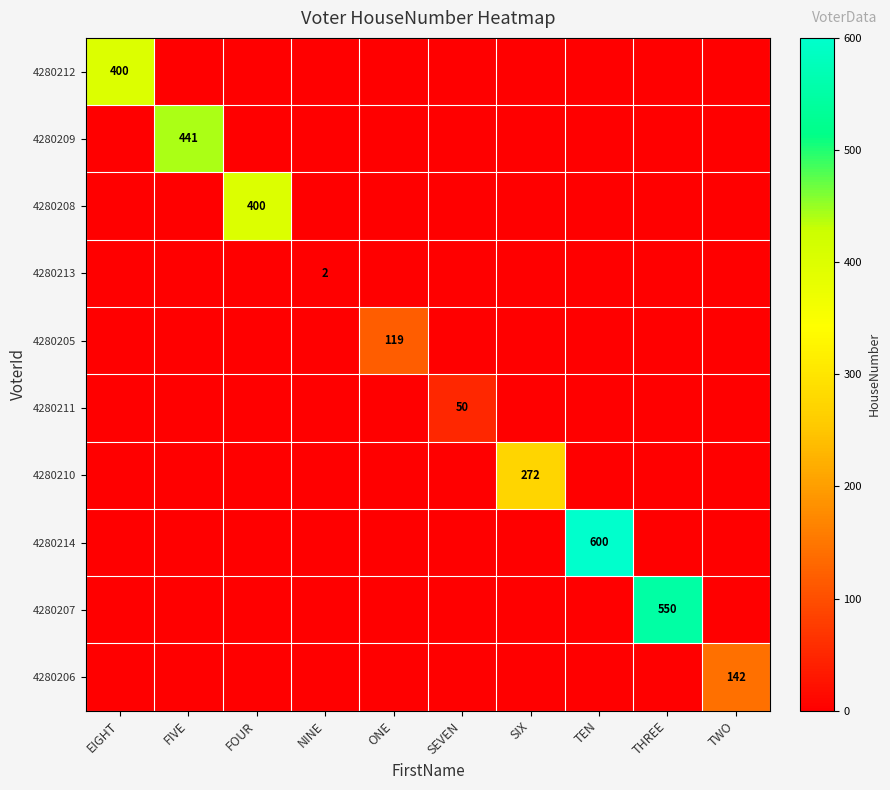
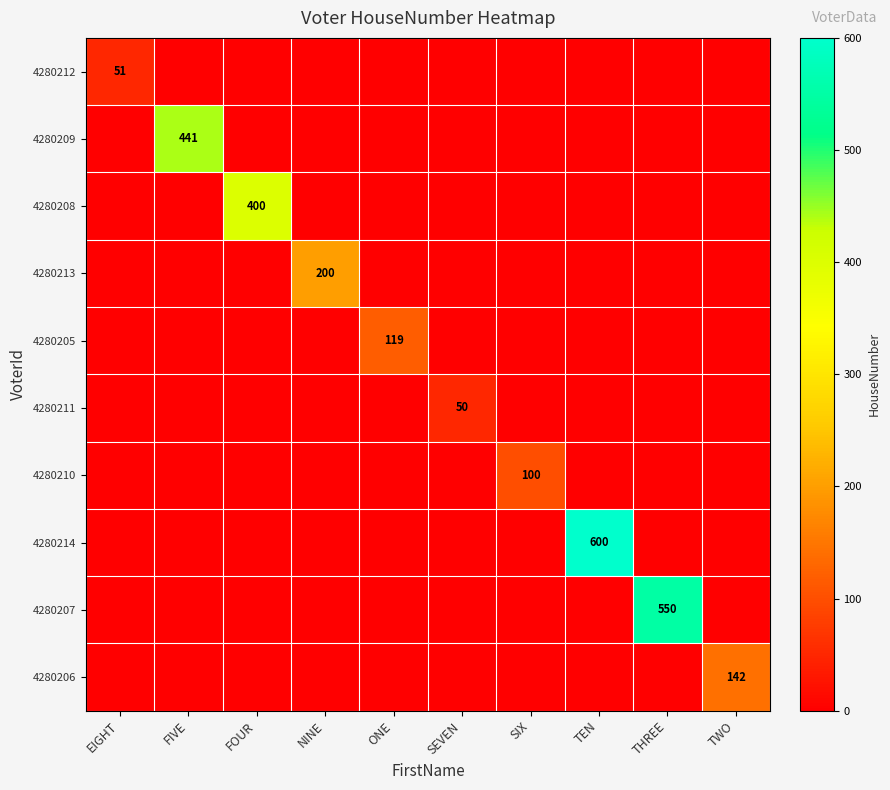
  {
    "4280212": {
-     "EIGHT": 400
+     "EIGHT": 51
    },
    "4280209": {
      "FIVE": 441
    },
    "4280208": {
      "FOUR": 400
    },
    "4280213": {
-     "NINE": 2
+     "NINE": 200
    },
    "4280205": {
      "ONE": 119
    },
    "4280211": {
      "SEVEN": 50
    },
    "4280210": {
-     "SIX": 272
+     "SIX": 100
    },
    "4280214": {
      "TEN": 600
    },
    "4280207": {
      "THREE": 550
    },
    "4280206": {
      "TWO": 142
    }
  }
